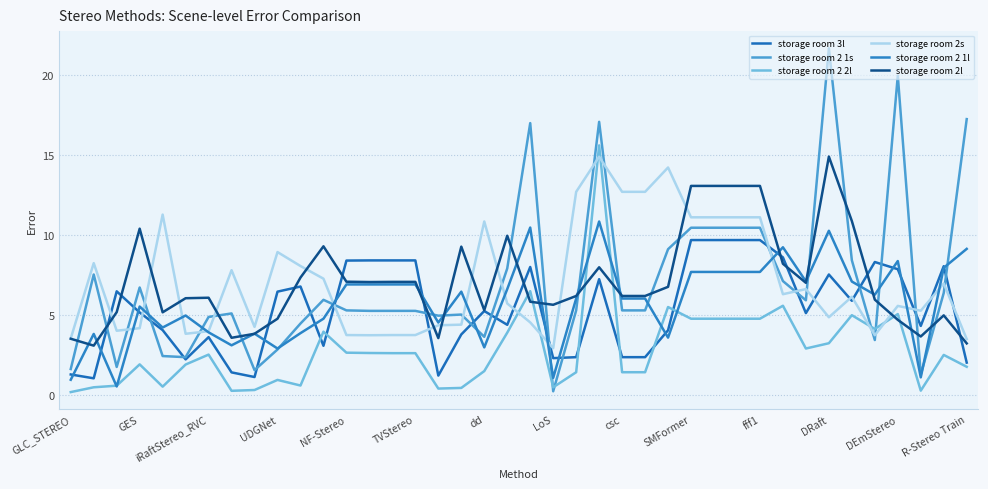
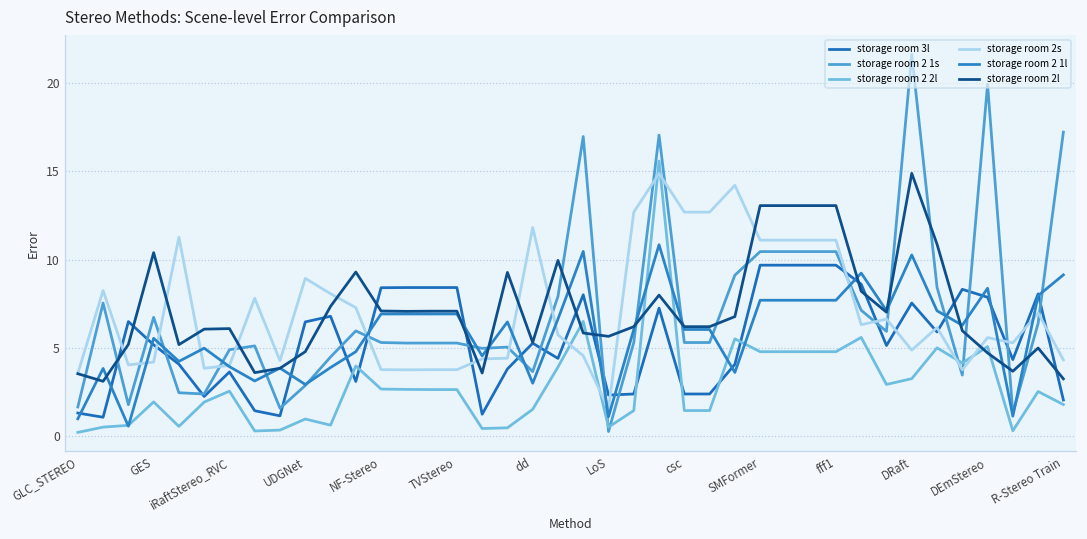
  {
    "storage room 2s": {
      "GES": 4.2,
      "UDGNet": 8.9,
      "NF-Stereo": 3.8,
      "TVStereo": 3.8,
-     "dd": 10.8,
-     "LoS": 2.9,
+     "dd": 11.8,
+     "LoS": 1.5,
      "csc": 12.7,
      "SMFormer": 11.1,
      "fff1": 11.1,
      "DRaft": 4.9,
      "DEmStereo": 5.6,
-     "R-Stereo Train": 3.5
+     "R-Stereo Train": 4.3
    },
    "storage room 2l": {
      "GES": 10.4,
      "iRaftStereo_RVC": 6.1,
      "UDGNet": 4.8,
      "NF-Stereo": 7.1,
      "LoS": 5.6,
      "SMFormer": 13.1,
      "fff1": 13.1,
      "DRaft": 14.9,
      "DEmStereo": 4.7,
      "R-Stereo Train": 3.2
    }
  }
